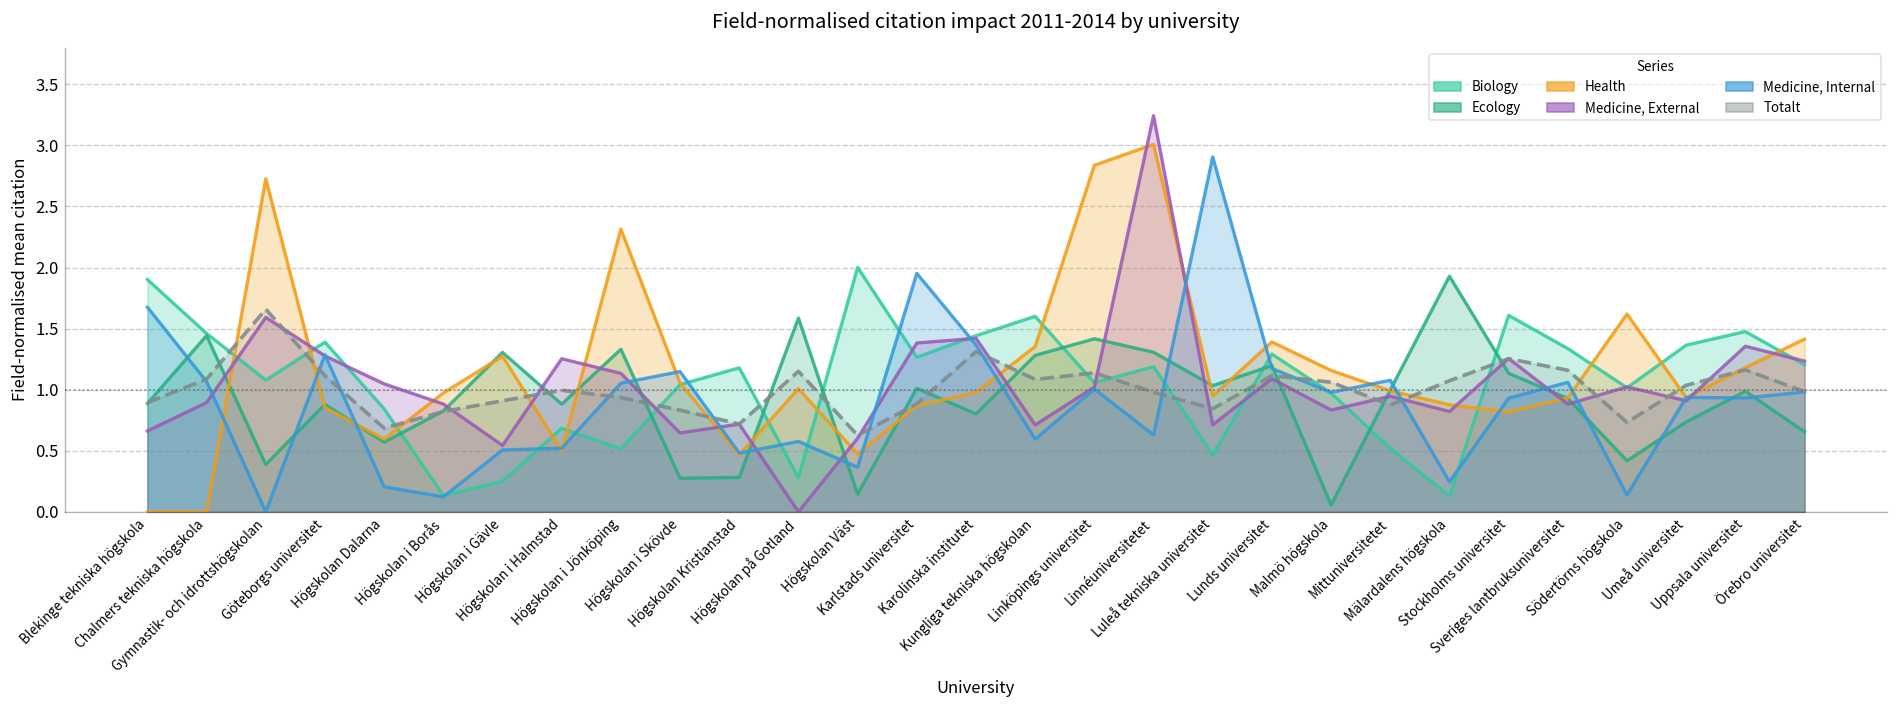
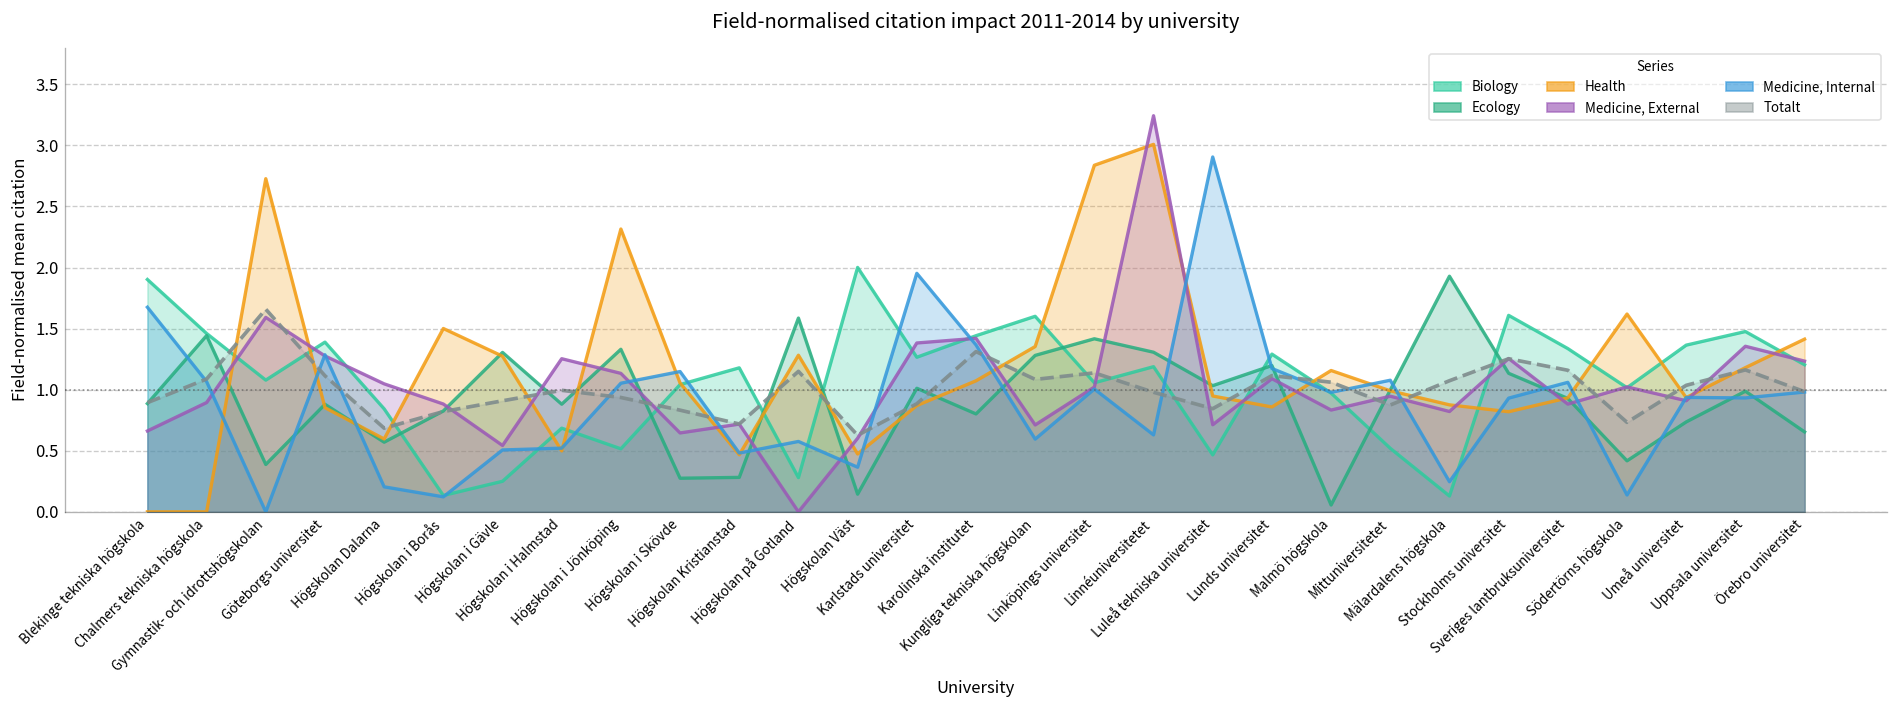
  {
    "Health": {
      "Blekinge tekniska högskola": 0.00,
      "Chalmers tekniska högskola": 0.00,
      "Gymnastik- och idrottshögskolan": 2.73,
      "Göteborgs universitet": 0.85,
      "Högskolan Dalarna": 0.60,
-     "Högskolan i Borås": 0.97,
+     "Högskolan i Borås": 1.50,
      "Högskolan i Gävle": 1.27,
      "Högskolan i Jönköping": 2.31,
-     "Högskolan på Gotland": 1.01,
+     "Högskolan på Gotland": 1.28,
      "Högskolan Väst": 0.47,
-     "Karolinska institutet": 0.98,
+     "Karolinska institutet": 1.07,
      "Kungliga tekniska högskolan": 1.35,
      "Linköpings universitet": 2.84,
      "Linnéuniversitetet": 3.01,
      "Luleå tekniska universitet": 0.95,
-     "Lunds universitet": 1.39,
+     "Lunds universitet": 0.86,
      "Malmö högskola": 1.16,
      "Mälardalens högskola": 0.88,
      "Stockholms universitet": 0.82,
      "Södertörns högskola": 1.62,
      "Örebro universitet": 1.41
    }
  }
